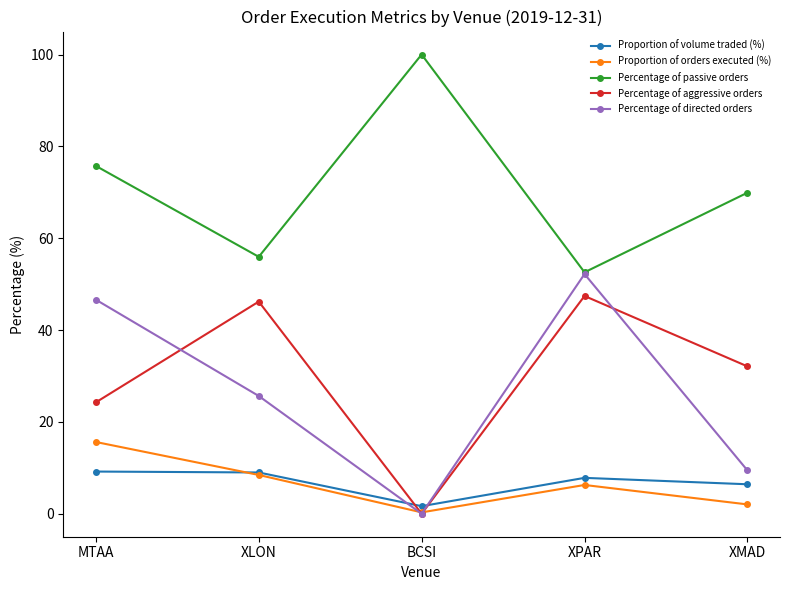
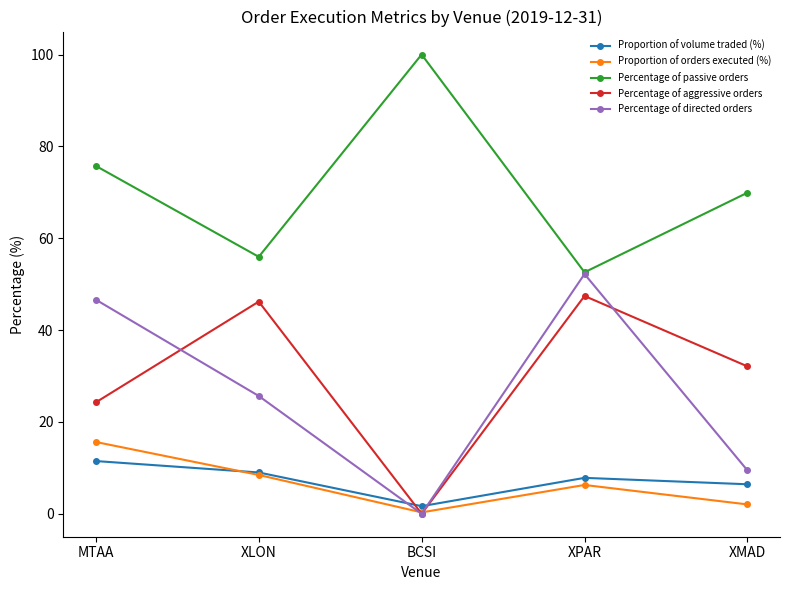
  {
    "Proportion of volume traded (%)": {
-     "MTAA": 9,
+     "MTAA": 11,
      "BCSI": 2,
      "XPAR": 8,
      "XMAD": 6
    },
    "Proportion of orders executed (%)": {
      "MTAA": 16,
      "XPAR": 6,
      "XMAD": 2
    },
    "Percentage of passive orders": {
      "MTAA": 76,
      "XLON": 56,
      "BCSI": 100,
      "XMAD": 70
    },
    "Percentage of aggressive orders": {
      "MTAA": 24,
      "XLON": 46,
      "XPAR": 47,
      "XMAD": 32
    },
    "Percentage of directed orders": {
      "MTAA": 47,
      "XLON": 26,
      "XMAD": 9
    }
  }
